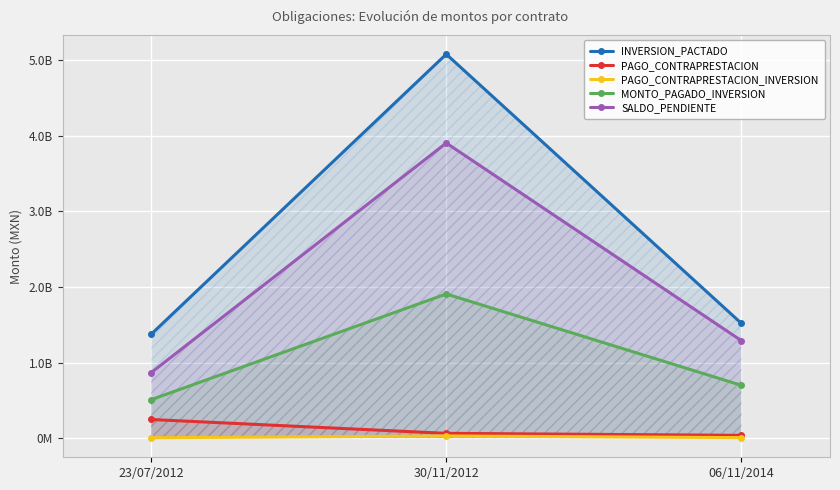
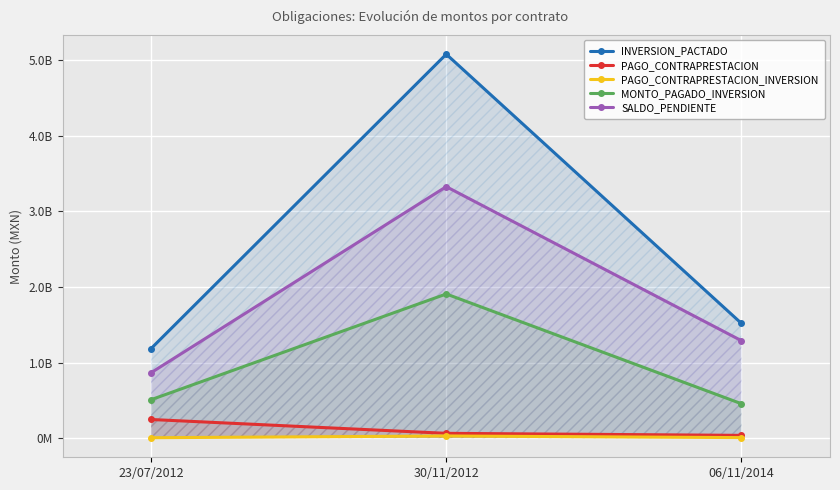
  {
    "INVERSION_PACTADO": {
-     "23/07/2012": 1400000000,
+     "23/07/2012": 1200000000,
      "30/11/2012": 5100000000,
      "06/11/2014": 1500000000
    },
    "PAGO_CONTRAPRESTACION": {
      "23/07/2012": 200000000,
      "30/11/2012": 100000000
    },
    "PAGO_CONTRAPRESTACION_INVERSION": {
      "23/07/2012": 0,
      "30/11/2012": 0
    },
    "MONTO_PAGADO_INVERSION": {
      "23/07/2012": 500000000,
      "30/11/2012": 1900000000,
-     "06/11/2014": 700000000
+     "06/11/2014": 500000000
    },
    "SALDO_PENDIENTE": {
      "23/07/2012": 900000000,
-     "30/11/2012": 3900000000,
+     "30/11/2012": 3300000000,
      "06/11/2014": 1300000000
    }
  }
